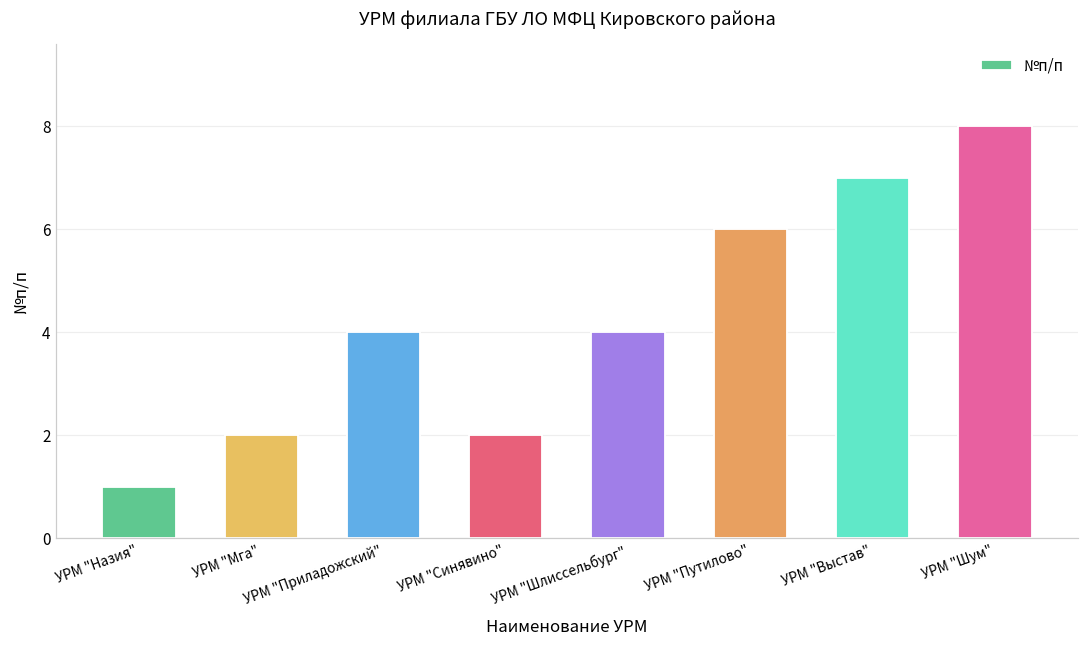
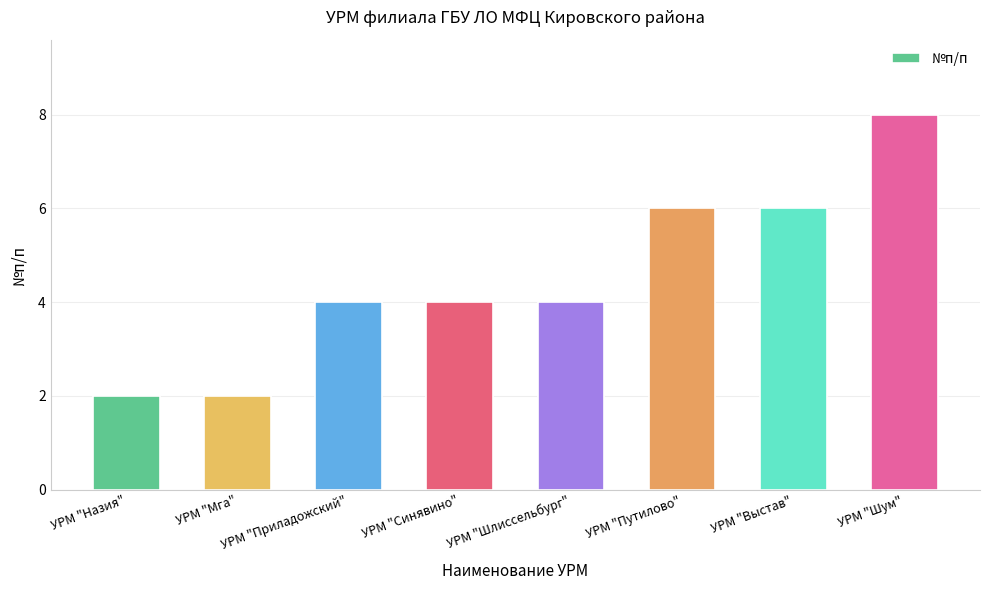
  {
-   "УРМ \"Назия\"": 1,
+   "УРМ \"Назия\"": 2,
    "УРМ \"Мга\"": 2,
    "УРМ \"Приладожский\"": 4,
-   "УРМ \"Синявино\"": 2,
+   "УРМ \"Синявино\"": 4,
    "УРМ \"Шлиссельбург\"": 4,
    "УРМ \"Путилово\"": 6,
-   "УРМ \"Выстав\"": 7,
+   "УРМ \"Выстав\"": 6,
    "УРМ \"Шум\"": 8
  }
